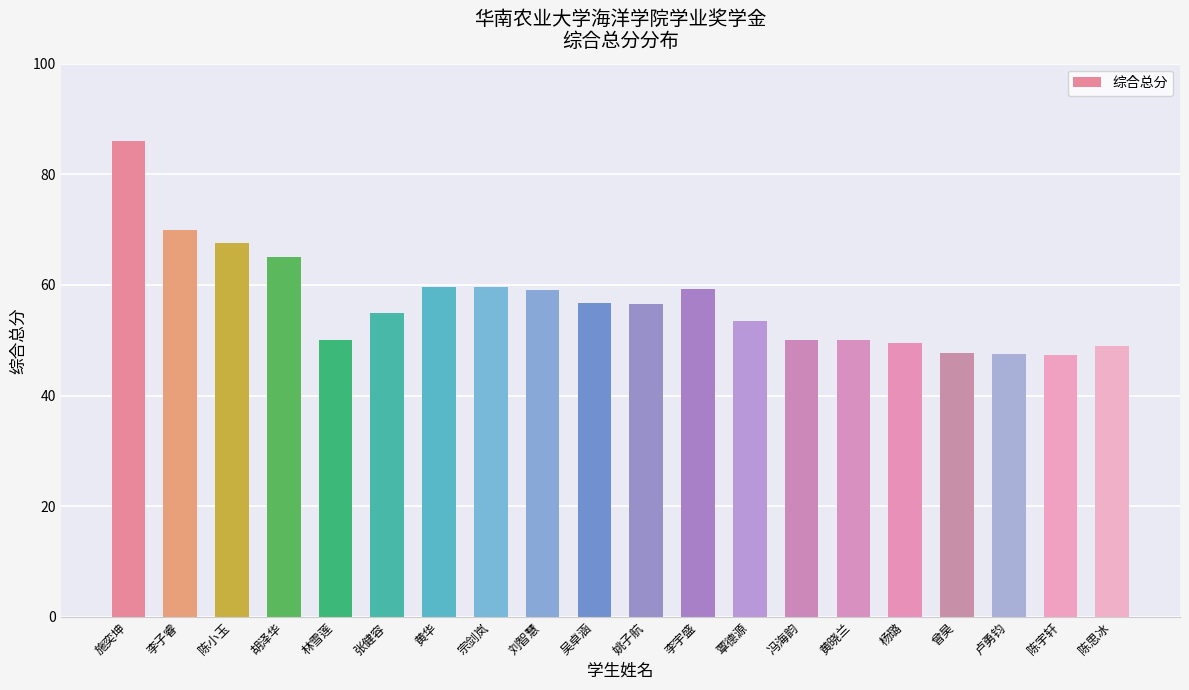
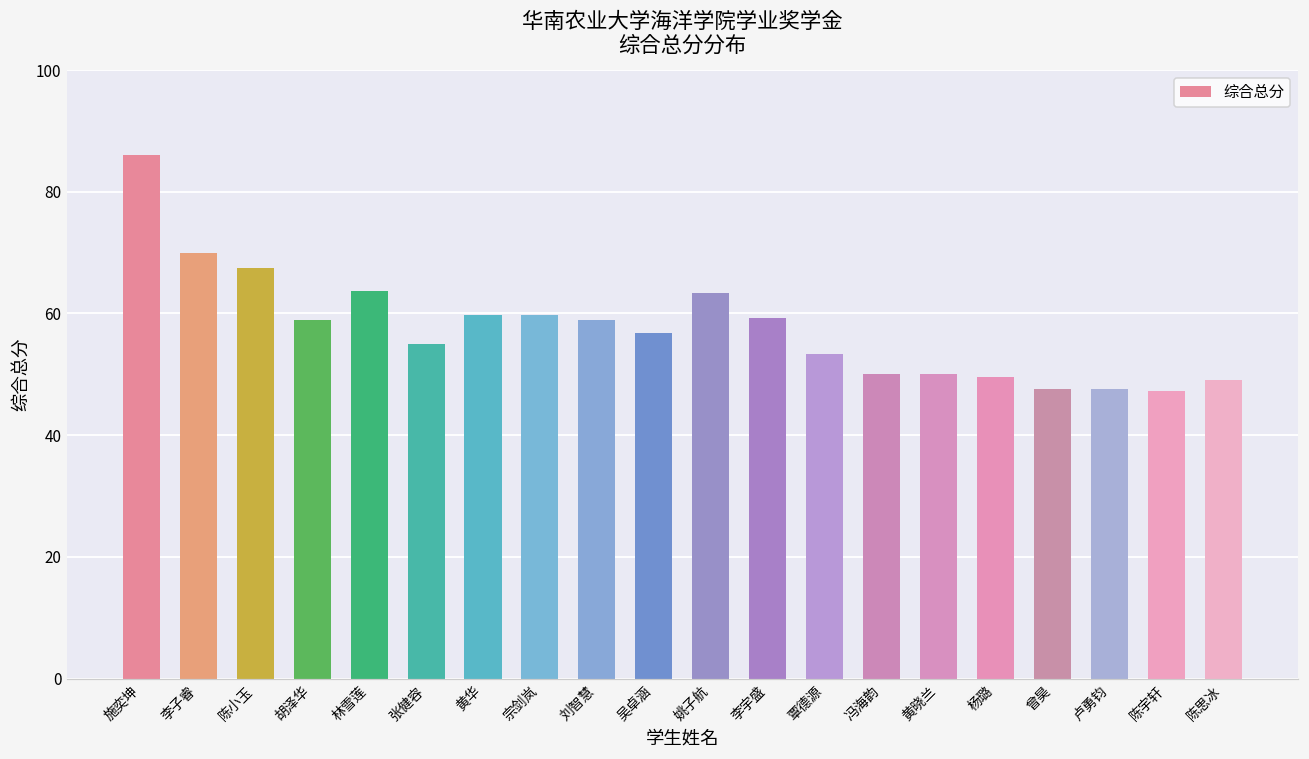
  {
    "施奕坤": 86,
    "李子睿": 70,
    "陈小玉": 68,
-   "胡泽华": 65,
-   "林雪莲": 50,
+   "胡泽华": 59,
+   "林雪莲": 64,
    "张健容": 55,
    "黄华": 60,
    "宗剑岚": 60,
    "刘智慧": 59,
    "吴卓涵": 57,
-   "姚子航": 57,
+   "姚子航": 63,
    "李宇盛": 59,
    "覃德源": 53,
    "冯海韵": 50,
    "黄晓兰": 50,
    "杨璐": 50,
    "曾昊": 48,
    "卢勇钧": 48,
    "陈宇轩": 47,
    "陈思冰": 49
  }
